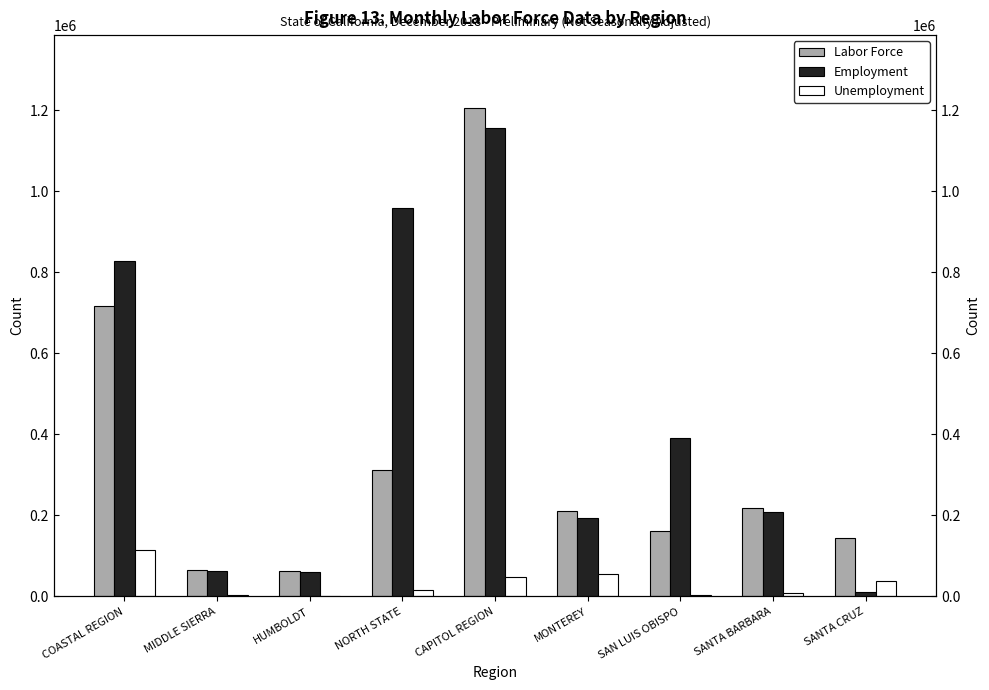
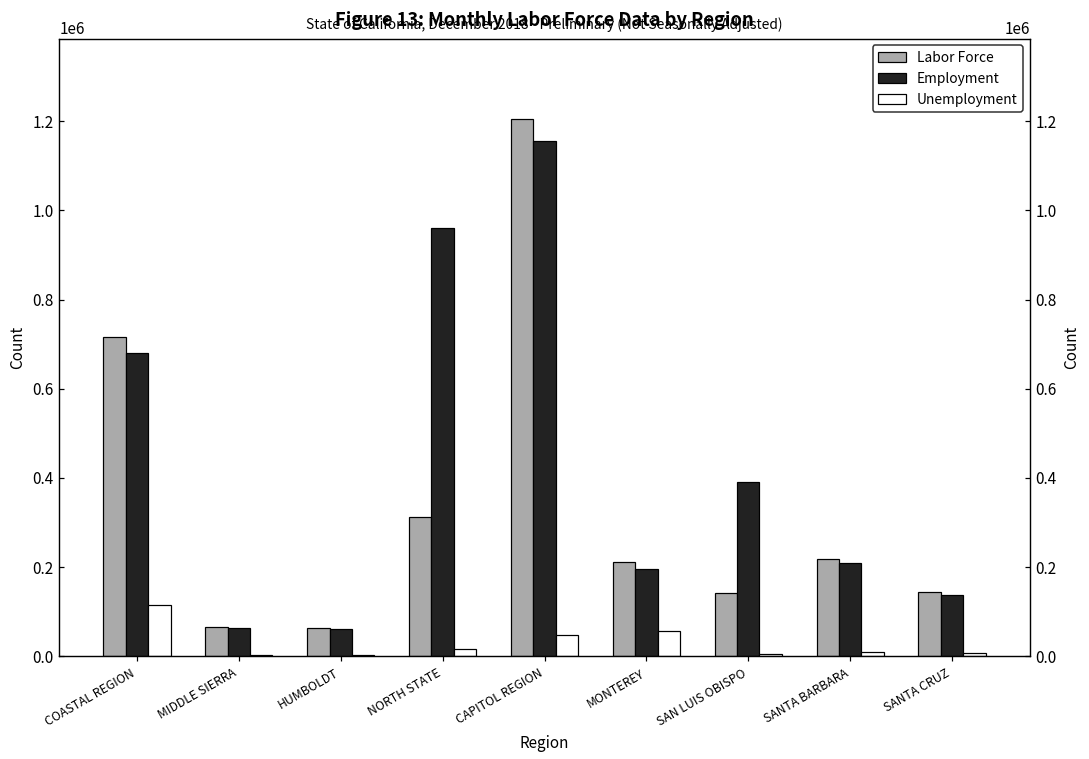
  {
    "Labor Force": {
      "COASTAL REGION": 720000,
      "MIDDLE SIERRA": 70000,
      "HUMBOLDT": 60000,
      "NORTH STATE": 310000,
      "CAPITOL REGION": 1200000,
      "MONTEREY": 210000,
-     "SAN LUIS OBISPO": 160000,
+     "SAN LUIS OBISPO": 140000,
      "SANTA BARBARA": 220000,
      "SANTA CRUZ": 140000
    },
    "Employment": {
-     "COASTAL REGION": 830000,
+     "COASTAL REGION": 680000,
      "MIDDLE SIERRA": 60000,
      "HUMBOLDT": 60000,
      "NORTH STATE": 960000,
      "CAPITOL REGION": 1160000,
      "MONTEREY": 190000,
      "SAN LUIS OBISPO": 390000,
      "SANTA BARBARA": 210000,
-     "SANTA CRUZ": 10000
+     "SANTA CRUZ": 140000
    },
    "Unemployment": {
      "COASTAL REGION": 110000,
      "NORTH STATE": 20000,
      "CAPITOL REGION": 50000,
      "MONTEREY": 60000,
      "SANTA BARBARA": 10000,
-     "SANTA CRUZ": 40000
+     "SANTA CRUZ": 10000
    }
  }
